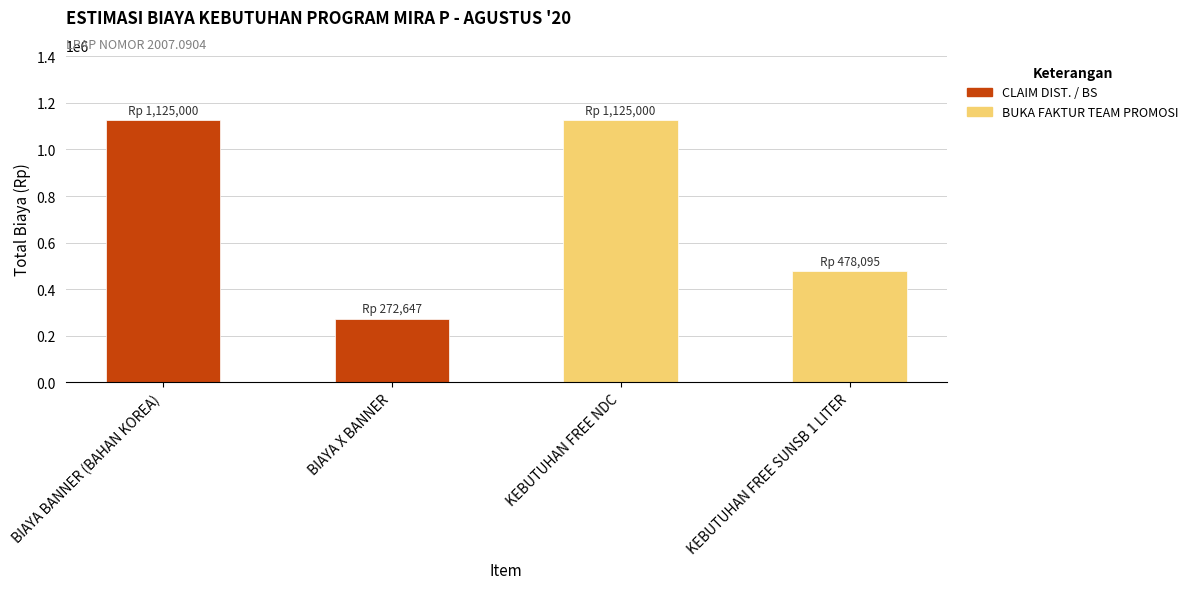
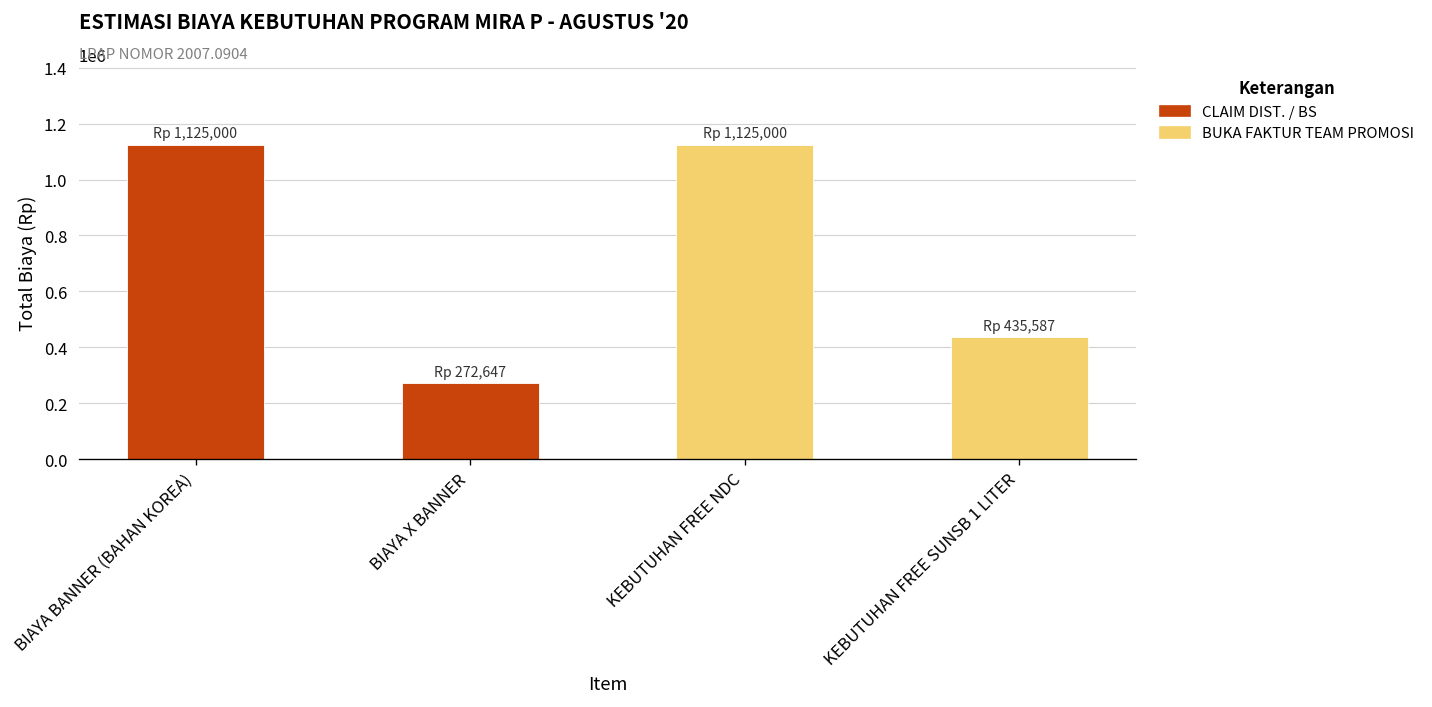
  {
    "BIAYA BANNER (BAHAN KOREA)": "1,125,000",
    "BIAYA X BANNER": "272,647",
    "KEBUTUHAN FREE NDC": "1,125,000",
-   "KEBUTUHAN FREE SUNSB 1 LITER": "478,095"
+   "KEBUTUHAN FREE SUNSB 1 LITER": "435,587"
  }
